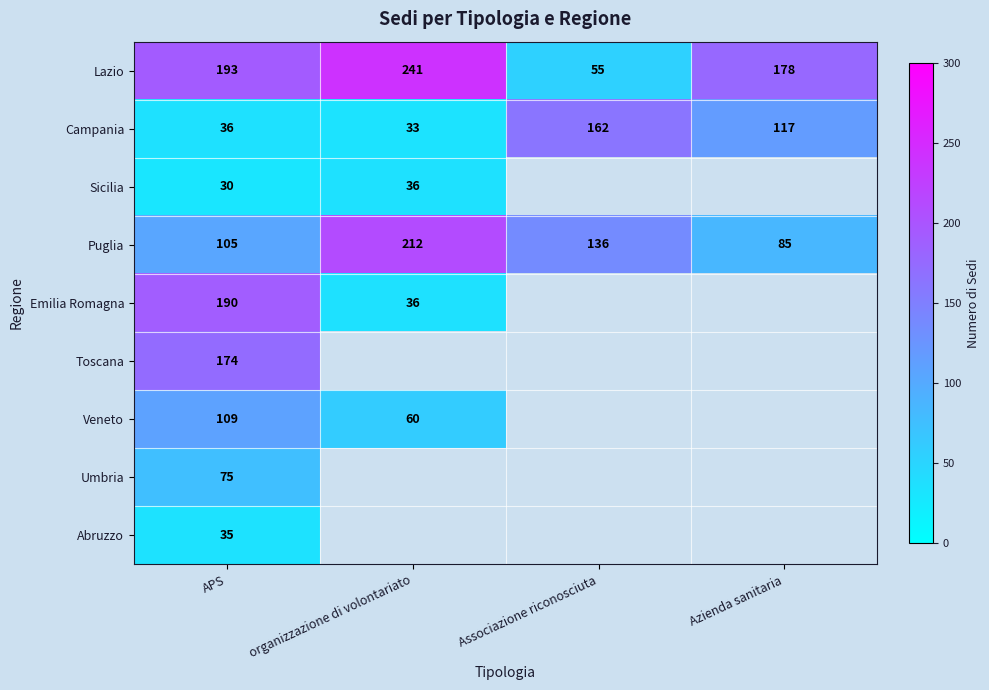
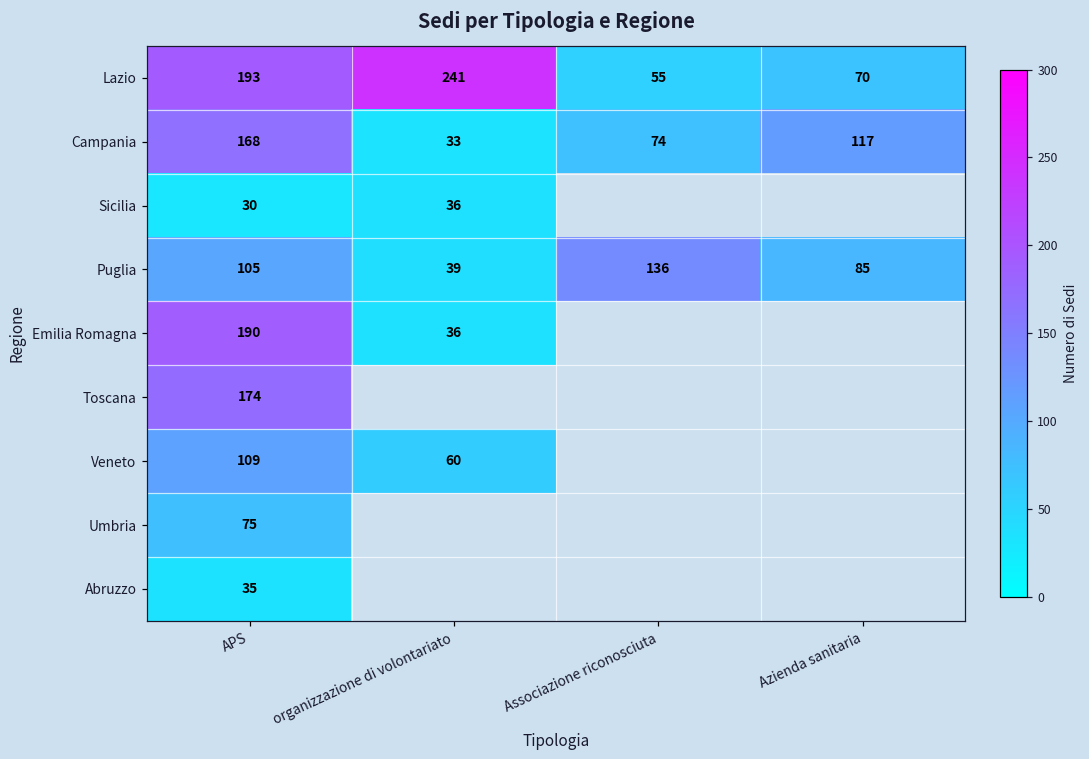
  {
    "Lazio": {
      "APS": 193,
      "organizzazione di volontariato": 241,
      "Associazione riconosciuta": 55,
-     "Azienda sanitaria": 178
+     "Azienda sanitaria": 70
    },
    "Campania": {
-     "APS": 36,
+     "APS": 168,
      "organizzazione di volontariato": 33,
-     "Associazione riconosciuta": 162,
+     "Associazione riconosciuta": 74,
      "Azienda sanitaria": 117
    },
    "Sicilia": {
      "APS": 30,
      "organizzazione di volontariato": 36
    },
    "Puglia": {
      "APS": 105,
-     "organizzazione di volontariato": 212,
+     "organizzazione di volontariato": 39,
      "Associazione riconosciuta": 136,
      "Azienda sanitaria": 85
    },
    "Emilia Romagna": {
      "APS": 190,
      "organizzazione di volontariato": 36
    },
    "Toscana": {
      "APS": 174
    },
    "Veneto": {
      "APS": 109,
      "organizzazione di volontariato": 60
    },
    "Umbria": {
      "APS": 75
    },
    "Abruzzo": {
      "APS": 35
    }
  }
